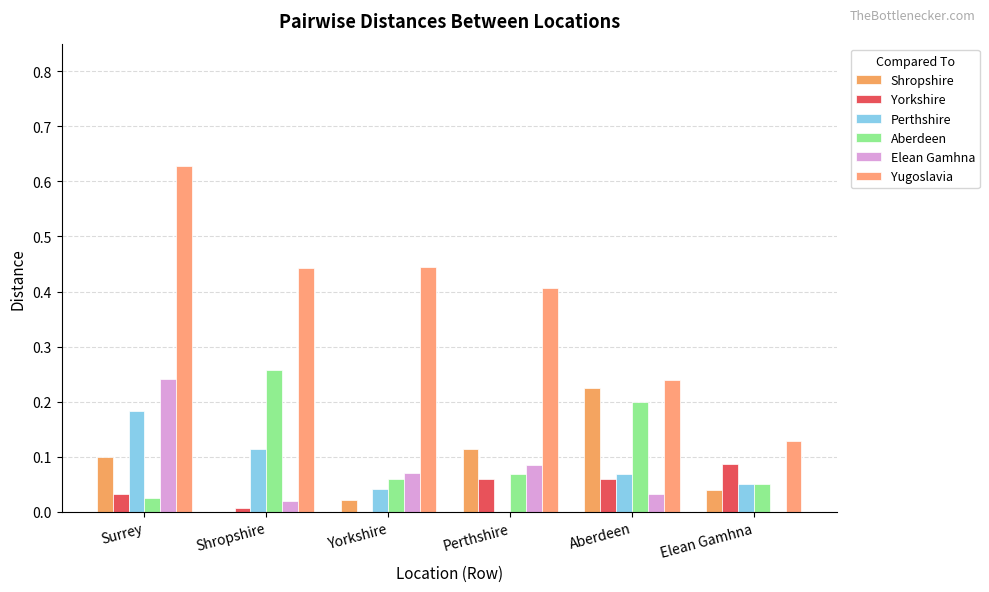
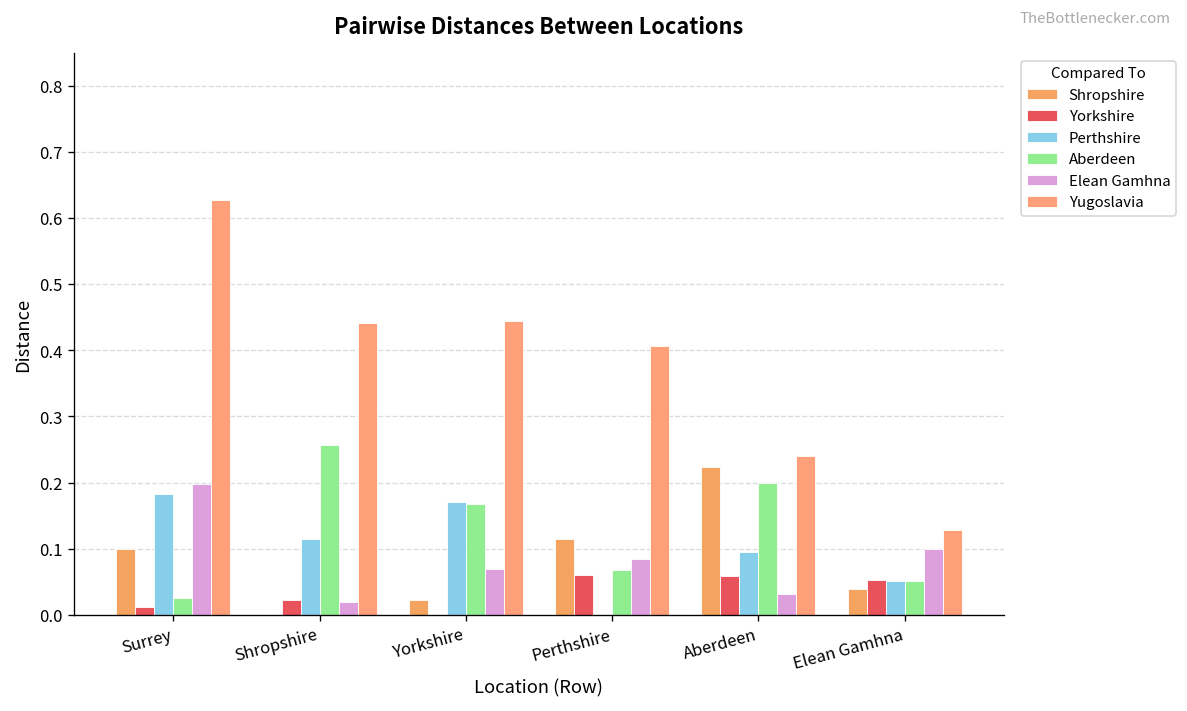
  {
    "Yorkshire": {
-     "Surrey": 0.03,
-     "Shropshire": 0.01,
+     "Surrey": 0.01,
+     "Shropshire": 0.02,
      "Yorkshire": 0.00,
      "Perthshire": 0.06,
      "Aberdeen": 0.06,
-     "Elean Gamhna": 0.09
+     "Elean Gamhna": 0.05
    },
    "Perthshire": {
      "Surrey": 0.18,
      "Shropshire": 0.11,
-     "Yorkshire": 0.04,
+     "Yorkshire": 0.17,
      "Perthshire": 0.00,
-     "Aberdeen": 0.07,
+     "Aberdeen": 0.10,
      "Elean Gamhna": 0.05
    },
    "Aberdeen": {
      "Surrey": 0.03,
      "Shropshire": 0.26,
-     "Yorkshire": 0.06,
+     "Yorkshire": 0.17,
      "Perthshire": 0.07,
      "Aberdeen": 0.20,
      "Elean Gamhna": 0.05
    },
    "Elean Gamhna": {
-     "Surrey": 0.24,
+     "Surrey": 0.20,
      "Shropshire": 0.02,
      "Yorkshire": 0.07,
      "Perthshire": 0.09,
      "Aberdeen": 0.03,
-     "Elean Gamhna": 0.0
+     "Elean Gamhna": 0.1
    }
  }
